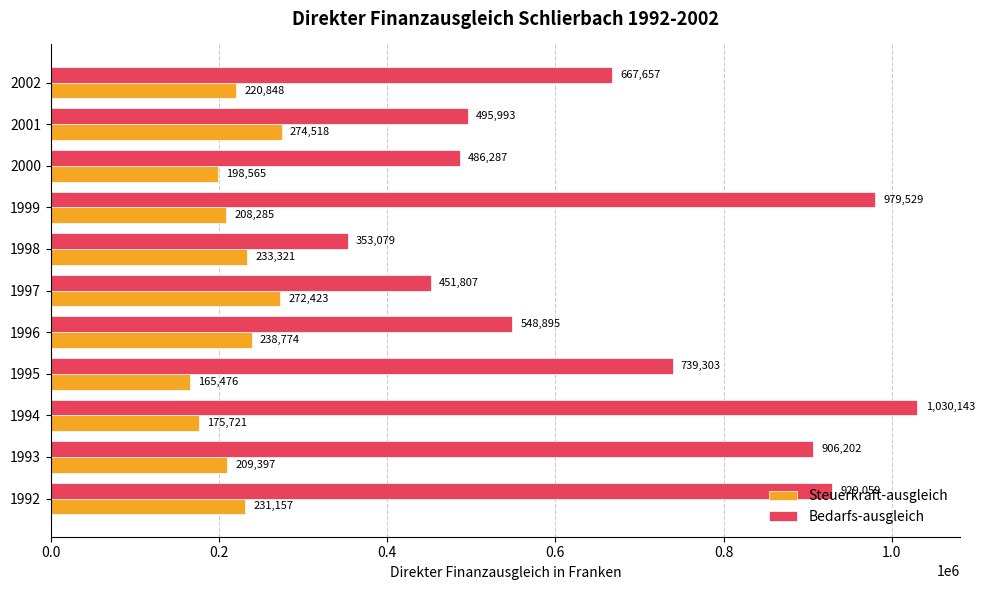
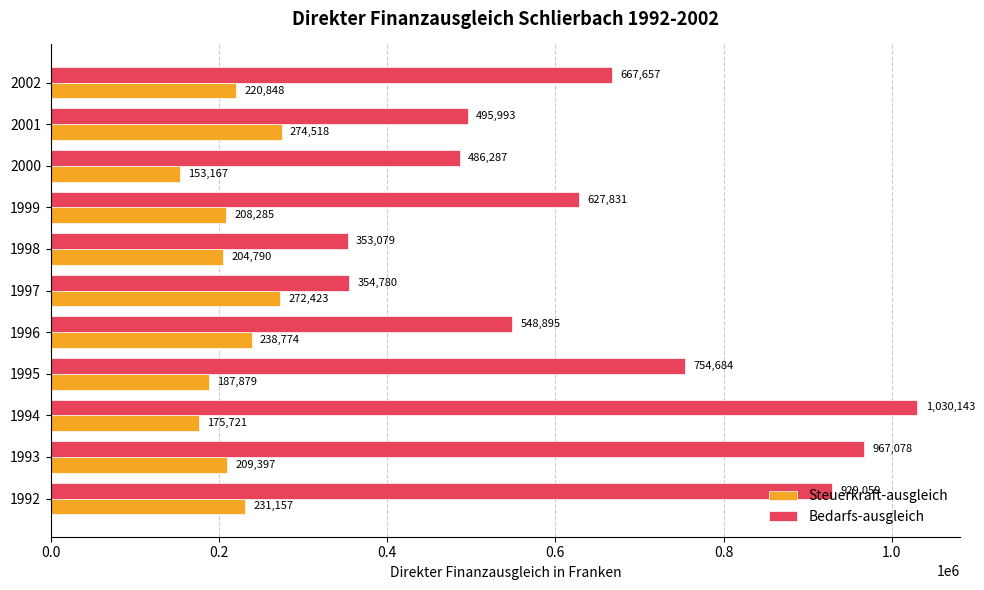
  {
    "Steuerkraft-ausgleich": {
      "2002": "220,848",
      "2001": "274,518",
-     "2000": "198,565",
+     "2000": "153,167",
      "1999": "208,285",
-     "1998": "233,321",
+     "1998": "204,790",
      "1997": "272,423",
      "1996": "238,774",
-     "1995": "165,476",
+     "1995": "187,879",
      "1994": "175,721",
      "1993": "209,397",
      "1992": "231,157"
    },
    "Bedarfs-ausgleich": {
      "2002": "667,657",
      "2001": "495,993",
      "2000": "486,287",
-     "1999": "979,529",
+     "1999": "627,831",
      "1998": "353,079",
-     "1997": "451,807",
+     "1997": "354,780",
      "1996": "548,895",
-     "1995": "739,303",
+     "1995": "754,684",
      "1994": "1,030,143",
-     "1993": "906,202",
+     "1993": "967,078",
      "1992": "929,059"
    }
  }
